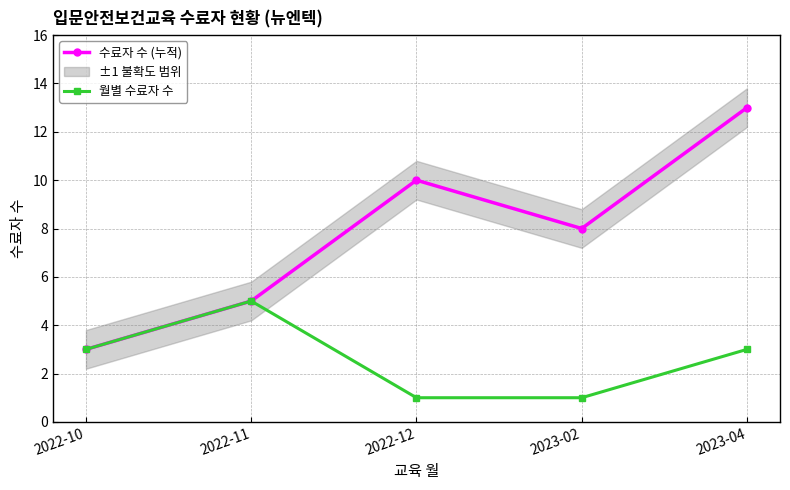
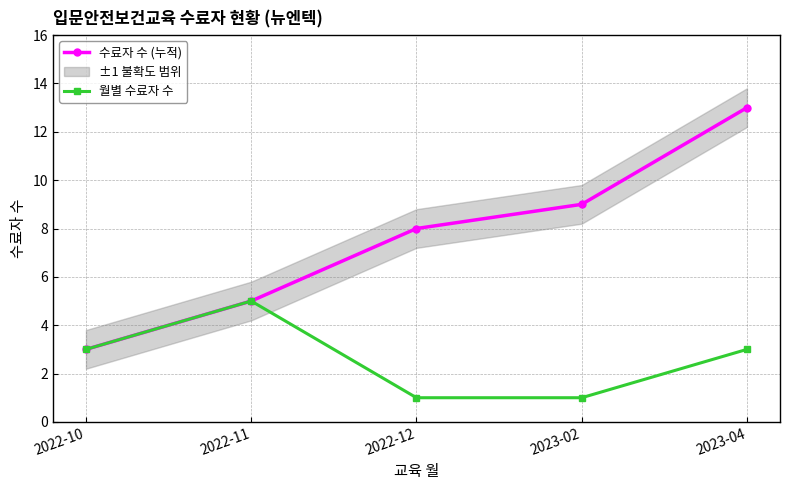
  {
    "수료자 수 (누적)": {
-     "2022-12": 10,
-     "2023-02": 8,
+     "2022-12": 8,
+     "2023-02": 9,
      "2023-04": 13
    },
    "월별 수료자 수": {
      "2022-12": 1,
      "2023-02": 1,
      "2023-04": 3
    }
  }
